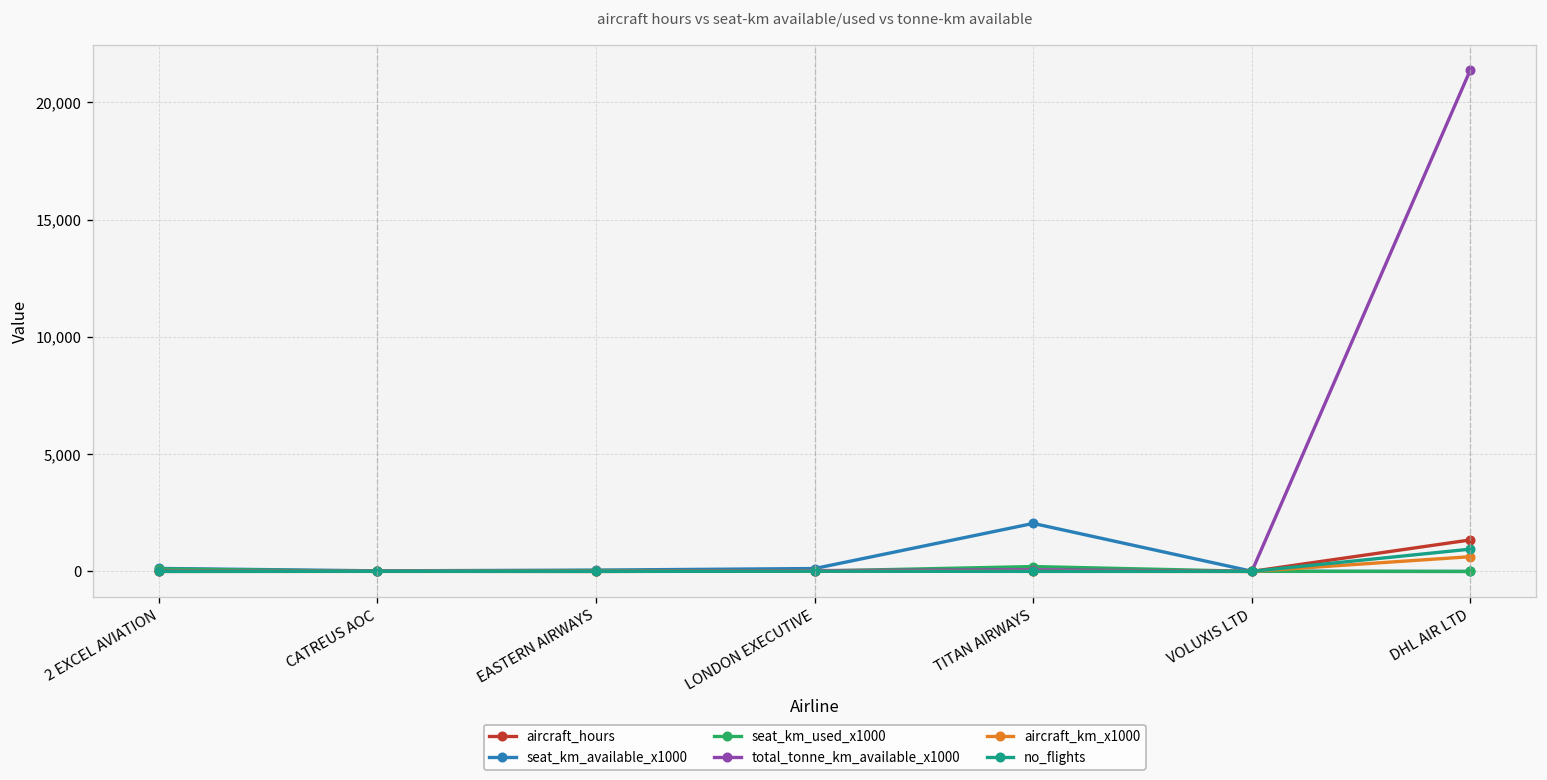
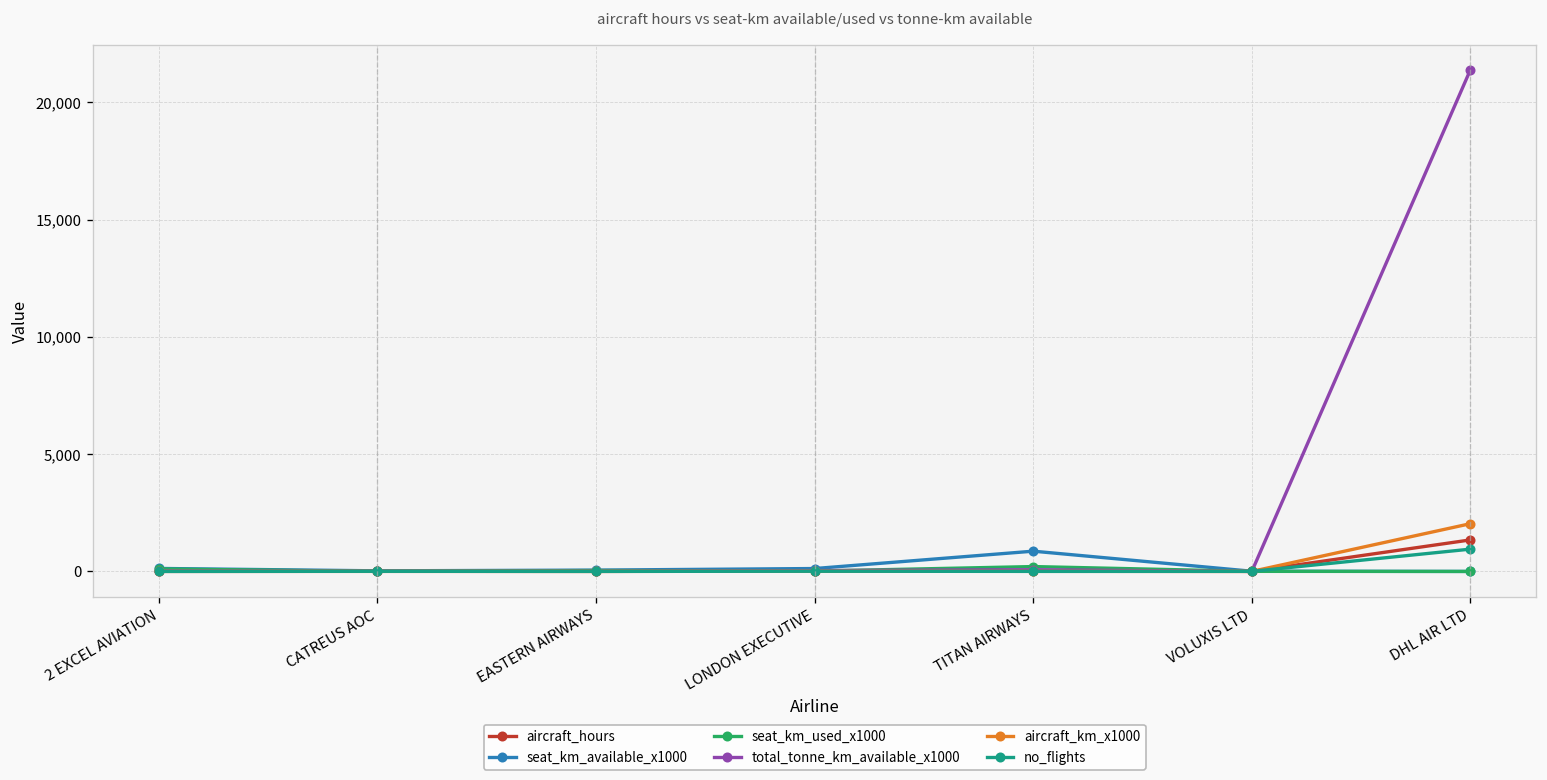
  {
    "aircraft_hours": {
      "DHL AIR LTD": "1,300"
    },
    "seat_km_available_x1000": {
-     "TITAN AIRWAYS": "2,000"
+     "TITAN AIRWAYS": "900"
    },
    "total_tonne_km_available_x1000": {
      "DHL AIR LTD": "21,400"
    },
    "aircraft_km_x1000": {
-     "DHL AIR LTD": "600"
+     "DHL AIR LTD": "2,000"
    }
  }
